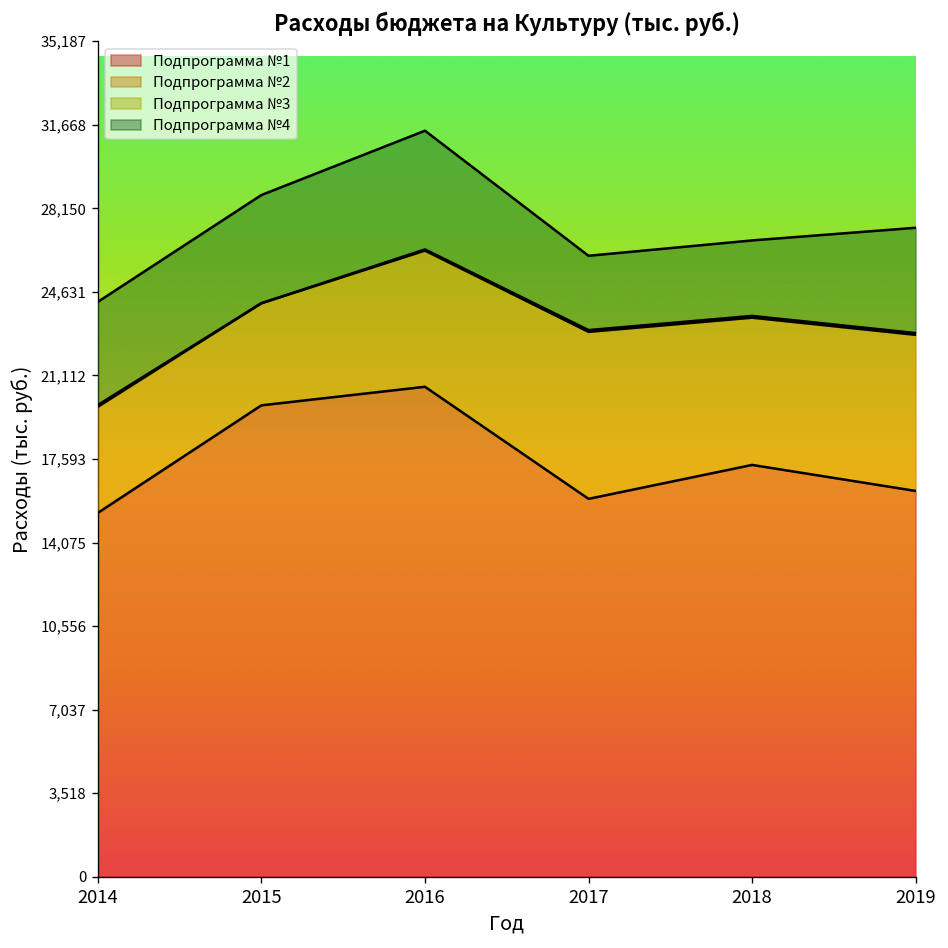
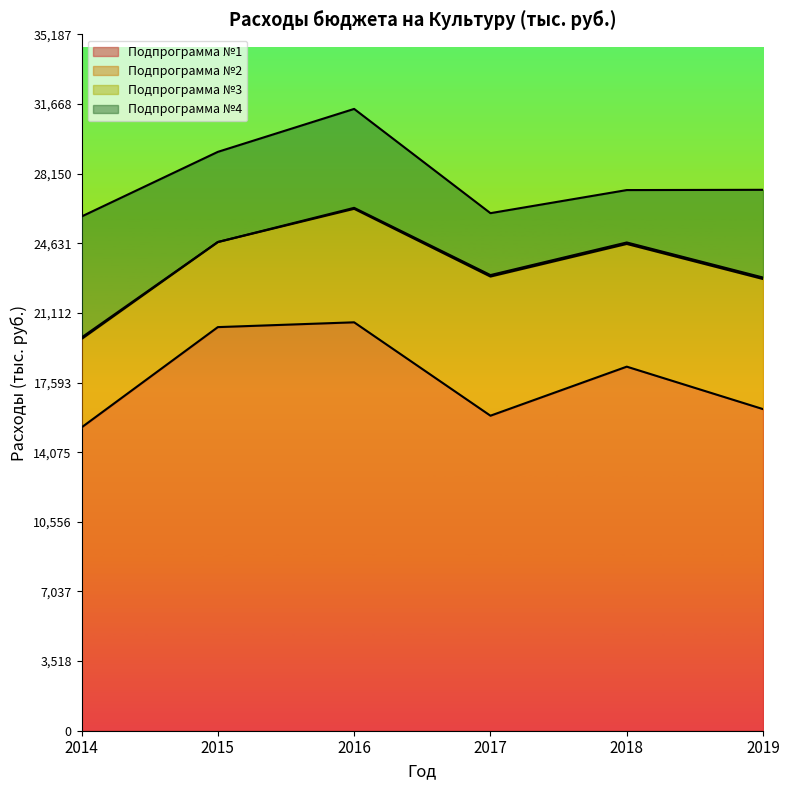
  {
    "Подпрограмма №1": {
      "2014": "15,300",
-     "2015": "19,900",
+     "2015": "20,400",
      "2016": "20,600",
      "2017": "15,900",
-     "2018": "17,300",
+     "2018": "18,400",
      "2019": "16,200"
    },
    "Подпрограмма №4": {
-     "2014": "4,300",
+     "2014": "6,100",
      "2015": "4,600",
      "2016": "5,000",
      "2017": "3,100",
-     "2018": "3,200",
+     "2018": "2,600",
      "2019": "4,400"
    }
  }
